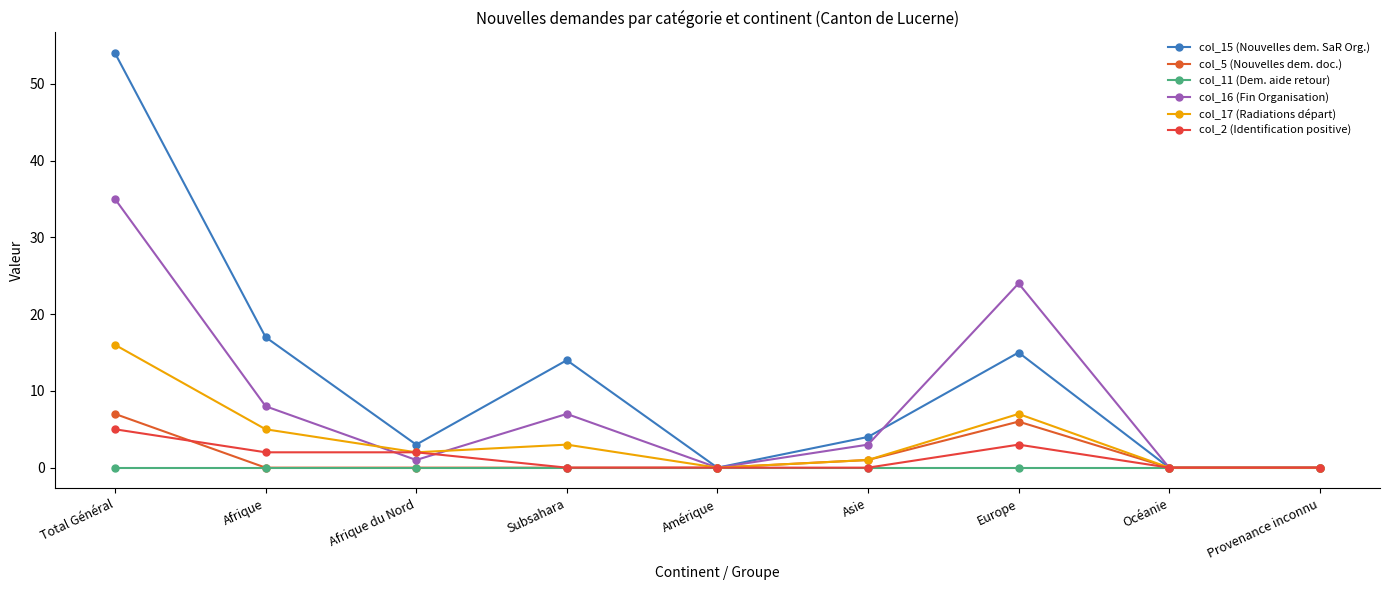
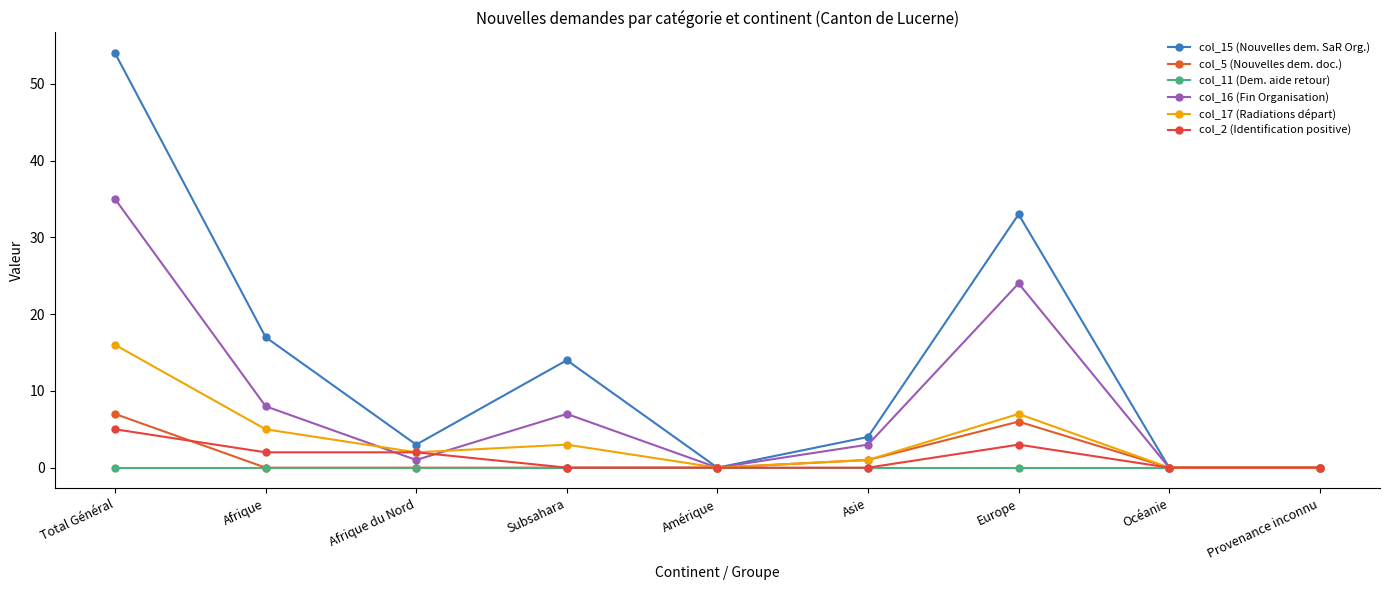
  {
    "col_15 (Nouvelles dem. SaR Org.)": {
      "Total Général": 54,
      "Afrique": 17,
      "Afrique du Nord": 3,
      "Subsahara": 14,
      "Asie": 4,
-     "Europe": 15
+     "Europe": 33
    },
    "col_11 (Dem. aide retour)": {
      "Total Général": 0,
      "Europe": 0
    },
    "col_16 (Fin Organisation)": {
      "Total Général": 35,
      "Afrique": 8,
      "Afrique du Nord": 1,
      "Subsahara": 7,
      "Asie": 3,
      "Europe": 24
    },
    "col_17 (Radiations départ)": {
      "Total Général": 16,
      "Afrique": 5,
      "Subsahara": 3,
      "Europe": 7
    }
  }
